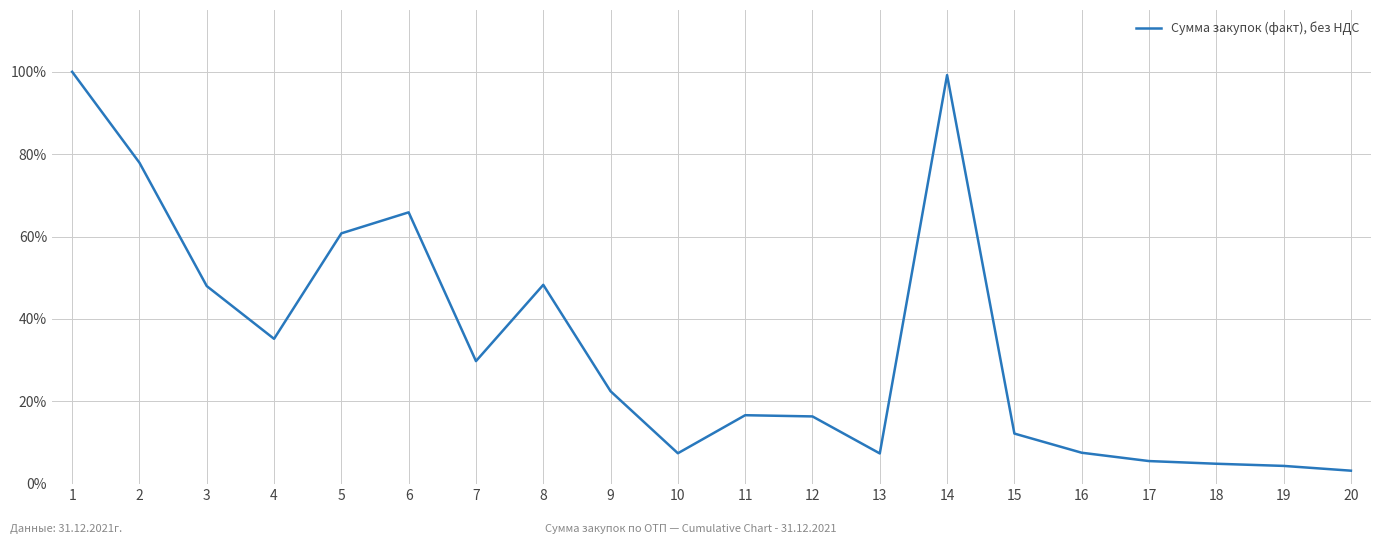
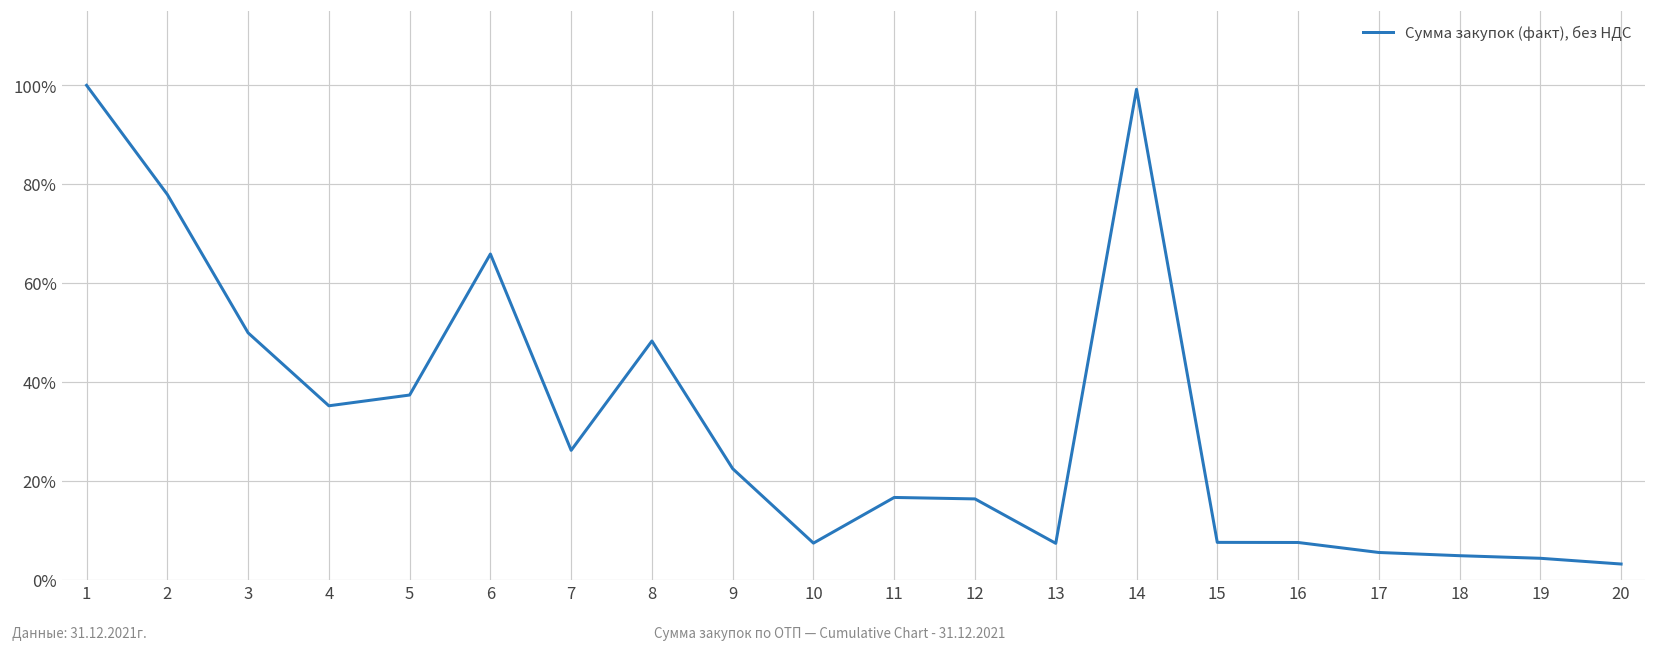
  {
    "1": "100%",
    "2": "78%",
-   "3": "48%",
+   "3": "50%",
    "4": "35%",
-   "5": "61%",
+   "5": "37%",
    "6": "66%",
-   "7": "30%",
+   "7": "26%",
    "8": "48%",
    "9": "22%",
    "10": "7%",
    "11": "17%",
    "12": "16%",
    "13": "7%",
    "14": "99%",
-   "15": "12%",
+   "15": "8%",
    "16": "8%",
    "17": "5%",
    "18": "5%",
    "19": "4%",
    "20": "3%"
  }
